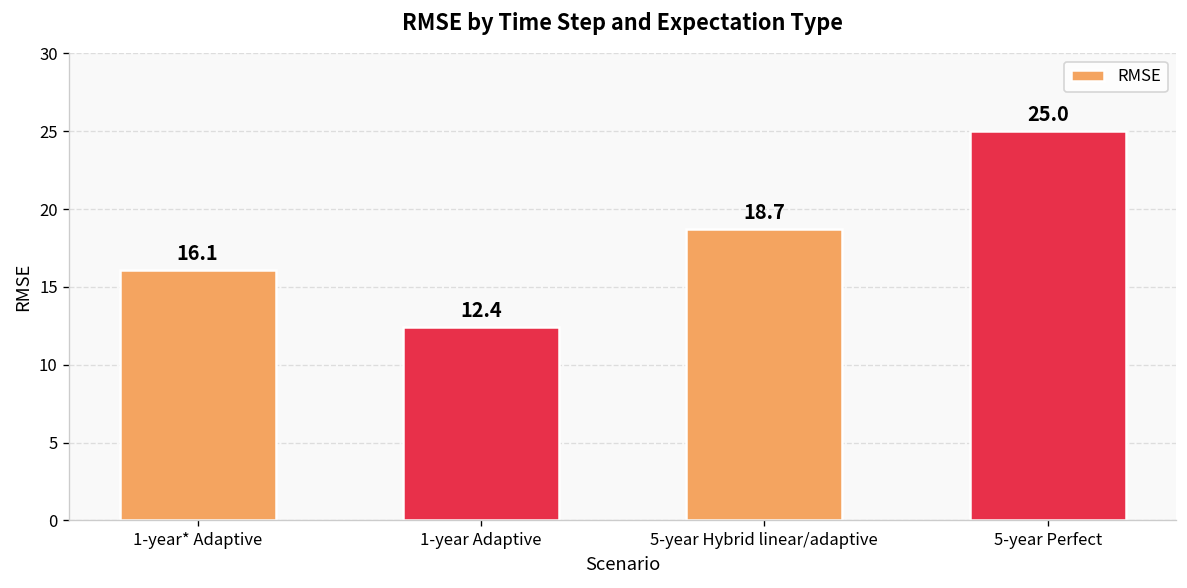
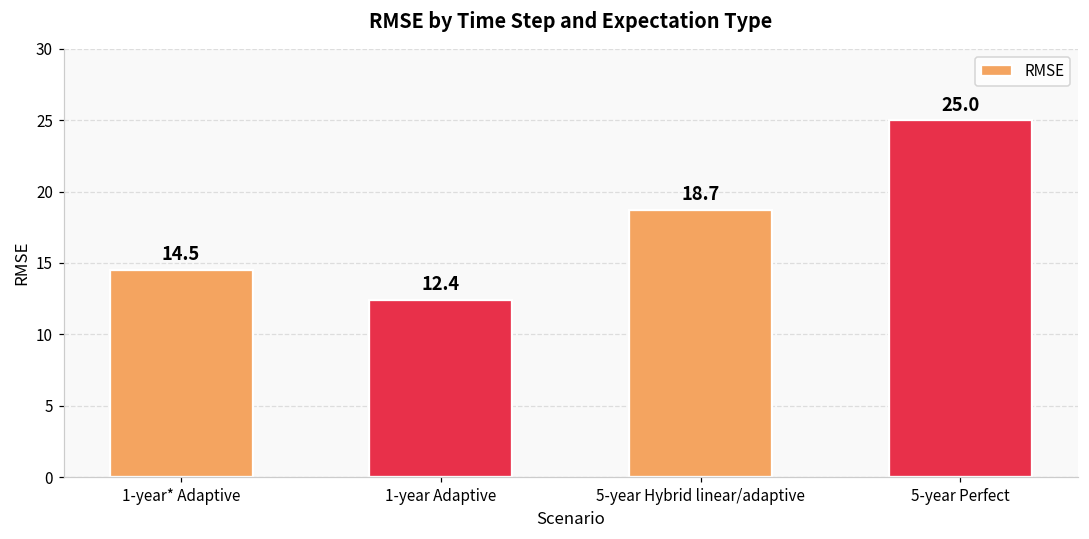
  {
-   "1-year* Adaptive": 16.1,
+   "1-year* Adaptive": 14.5,
    "1-year Adaptive": 12.4,
    "5-year Hybrid linear/adaptive": 18.7,
    "5-year Perfect": 25.0
  }
